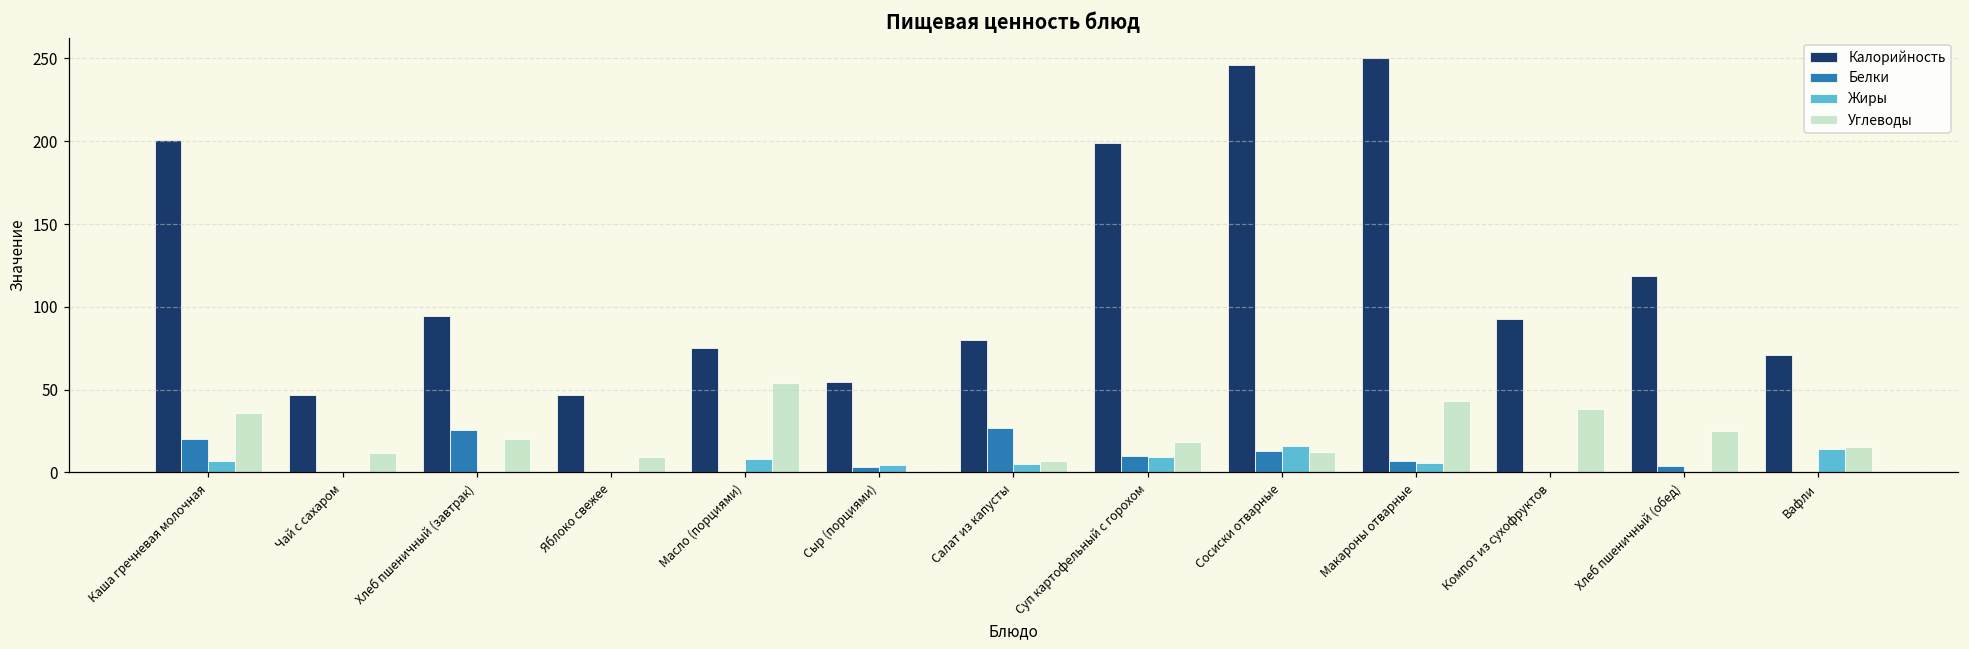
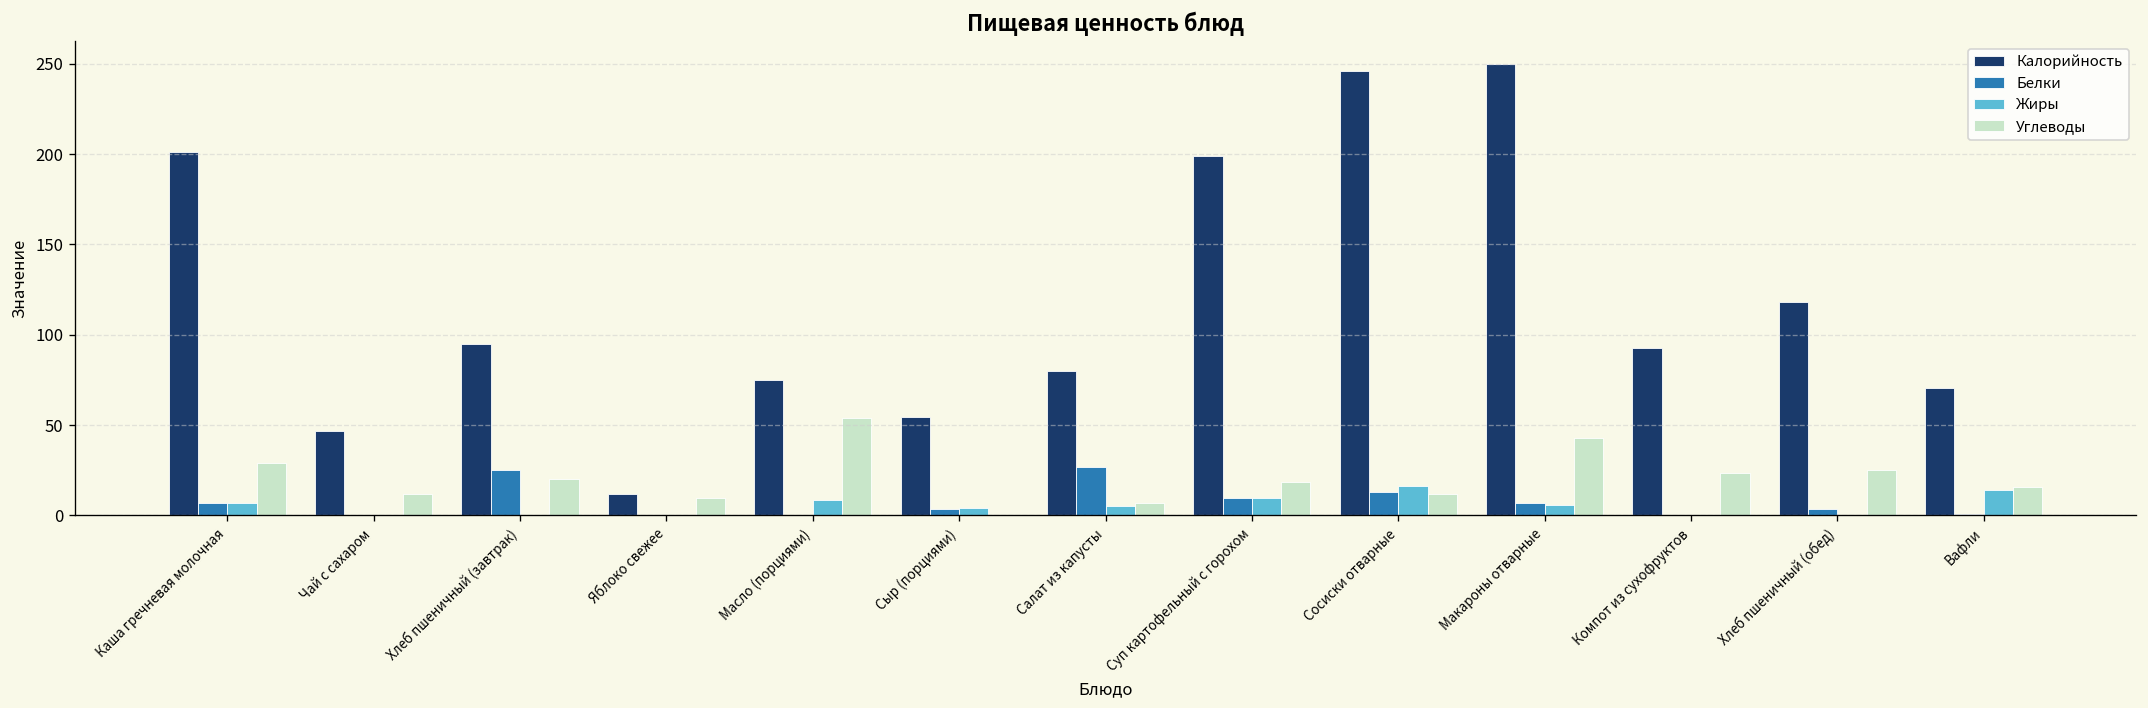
  {
    "Калорийность": {
      "Каша гречневая молочная": 201,
      "Чай с сахаром": 47,
      "Хлеб пшеничный (завтрак)": 95,
-     "Яблоко свежее": 47,
+     "Яблоко свежее": 12,
      "Масло (порциями)": 75,
      "Сыр (порциями)": 55,
      "Салат из капусты": 80,
      "Суп картофельный с горохом": 199,
      "Сосиски отварные": 246,
      "Макароны отварные": 250,
      "Компот из сухофруктов": 93,
      "Хлеб пшеничный (обед)": 118,
      "Вафли": 71
    },
    "Белки": {
-     "Каша гречневая молочная": 20,
+     "Каша гречневая молочная": 7,
      "Хлеб пшеничный (завтрак)": 25,
      "Сыр (порциями)": 4,
      "Салат из капусты": 27,
      "Суп картофельный с горохом": 10,
      "Сосиски отварные": 13,
      "Макароны отварные": 7,
      "Компот из сухофруктов": 0,
      "Хлеб пшеничный (обед)": 4
    },
    "Жиры": {
      "Каша гречневая молочная": 7,
      "Чай с сахаром": 0,
      "Масло (порциями)": 8,
      "Сыр (порциями)": 4,
      "Салат из капусты": 5,
      "Суп картофельный с горохом": 10,
      "Сосиски отварные": 16,
      "Макароны отварные": 6,
      "Компот из сухофруктов": 0,
      "Вафли": 14
    },
    "Углеводы": {
-     "Каша гречневая молочная": 36,
+     "Каша гречневая молочная": 29,
      "Чай с сахаром": 12,
      "Хлеб пшеничный (завтрак)": 20,
      "Яблоко свежее": 10,
      "Масло (порциями)": 54,
      "Сыр (порциями)": 0,
      "Салат из капусты": 7,
      "Суп картофельный с горохом": 19,
      "Сосиски отварные": 12,
      "Макароны отварные": 43,
-     "Компот из сухофруктов": 38,
+     "Компот из сухофруктов": 23,
      "Хлеб пшеничный (обед)": 25,
      "Вафли": 16
    }
  }
